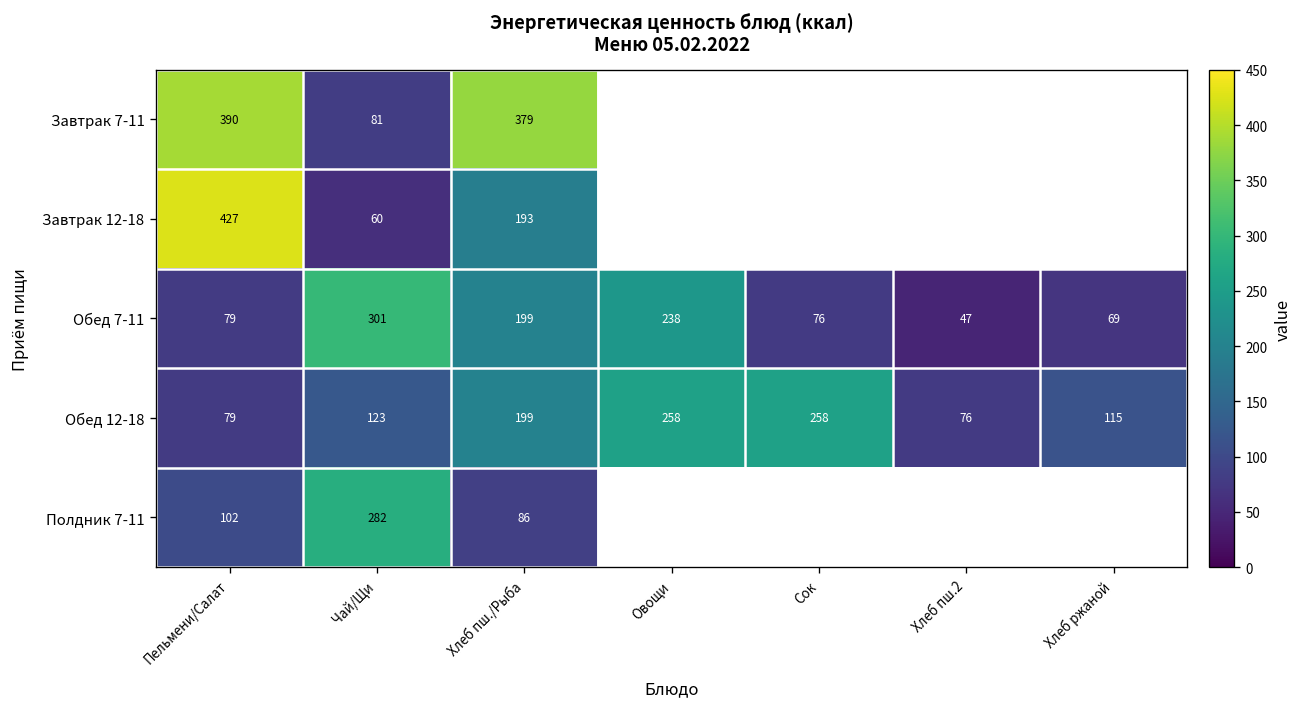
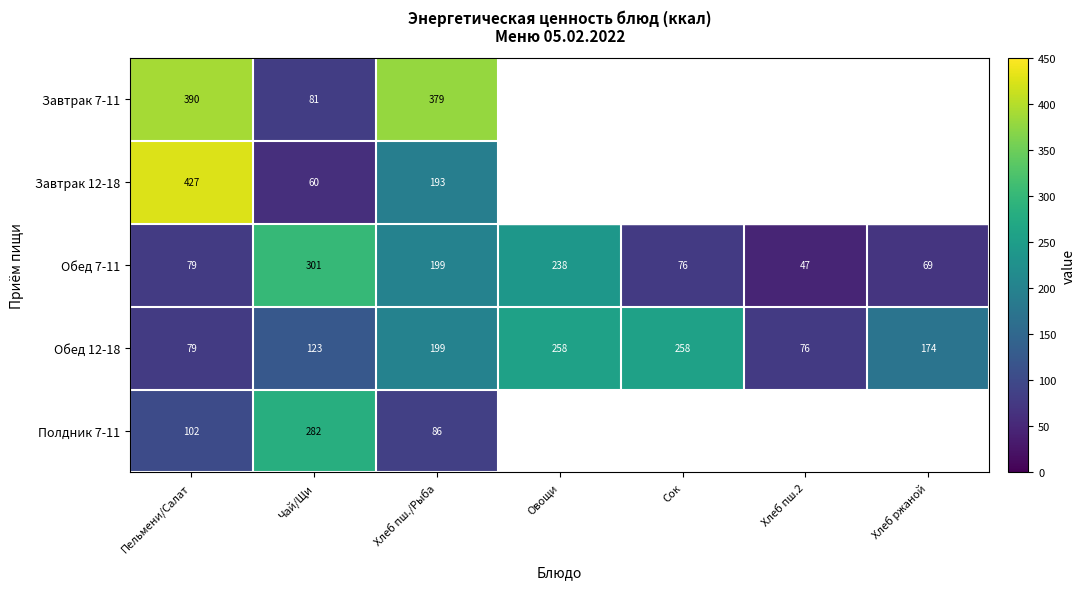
  {
    "Завтрак 7-11": {
      "Пельмени/Салат": 390,
      "Чай/Щи": 81,
      "Хлеб пш./Рыба": 379
    },
    "Завтрак 12-18": {
      "Пельмени/Салат": 427,
      "Чай/Щи": 60,
      "Хлеб пш./Рыба": 193
    },
    "Обед 7-11": {
      "Пельмени/Салат": 79,
      "Чай/Щи": 301,
      "Хлеб пш./Рыба": 199,
      "Овощи": 238,
      "Сок": 76,
      "Хлеб пш.2": 47,
      "Хлеб ржаной": 69
    },
    "Обед 12-18": {
      "Пельмени/Салат": 79,
      "Чай/Щи": 123,
      "Хлеб пш./Рыба": 199,
      "Овощи": 258,
      "Сок": 258,
      "Хлеб пш.2": 76,
-     "Хлеб ржаной": 115
+     "Хлеб ржаной": 174
    },
    "Полдник 7-11": {
      "Пельмени/Салат": 102,
      "Чай/Щи": 282,
      "Хлеб пш./Рыба": 86
    }
  }
